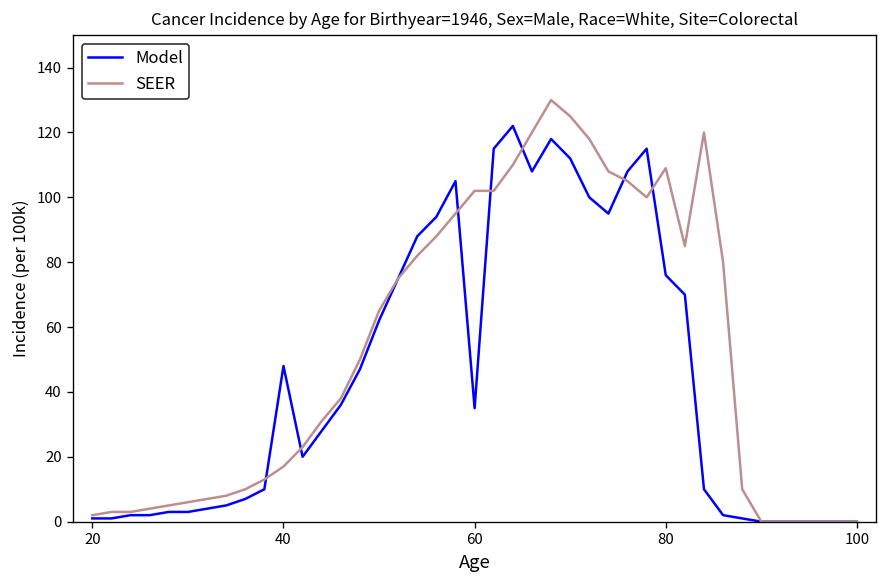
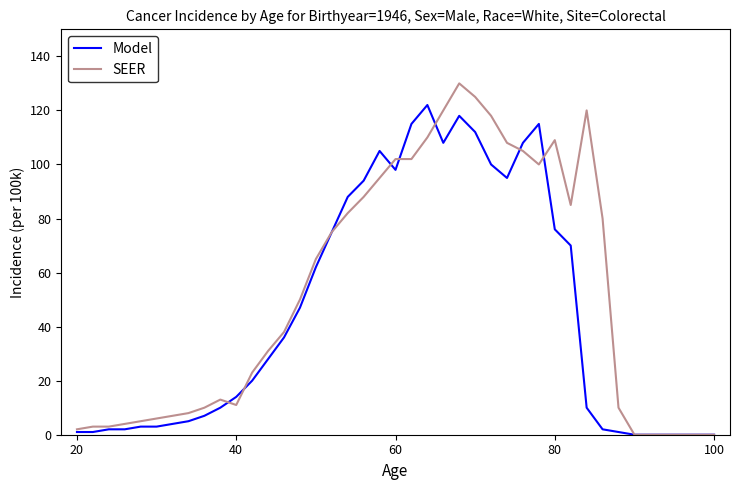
  {
    "Model": {
      "20": 1,
-     "40": 48,
-     "60": 35,
+     "40": 14,
+     "60": 98,
      "80": 76
    },
    "SEER": {
      "20": 2,
-     "40": 17,
+     "40": 11,
      "60": 102,
      "80": 109
    }
  }
